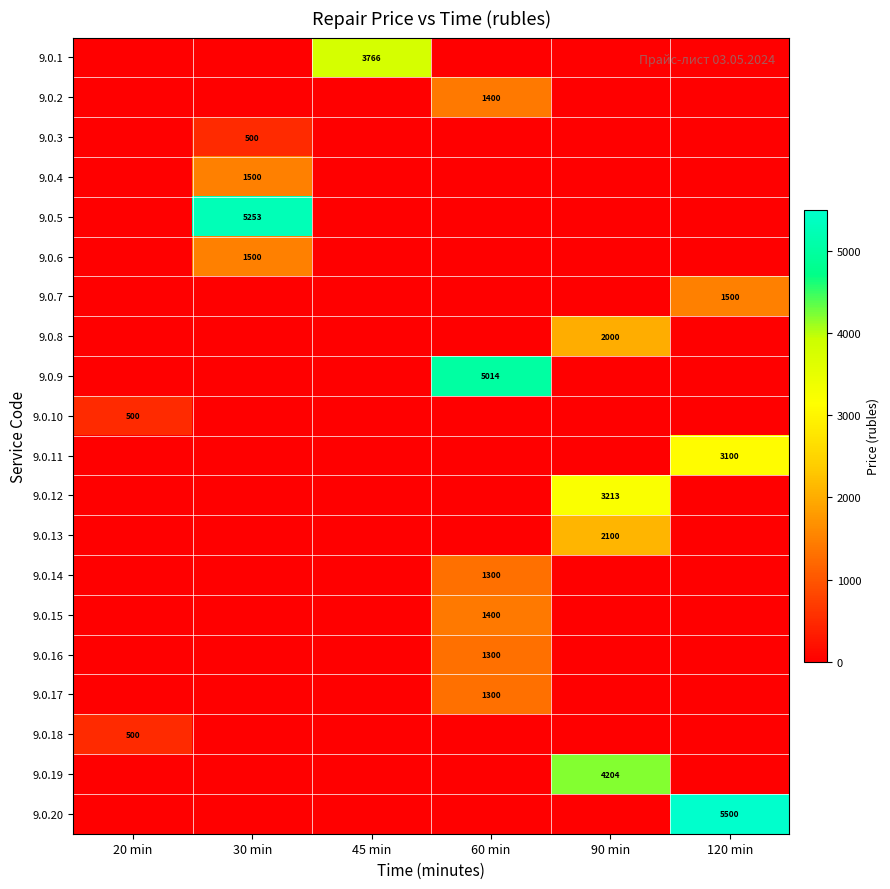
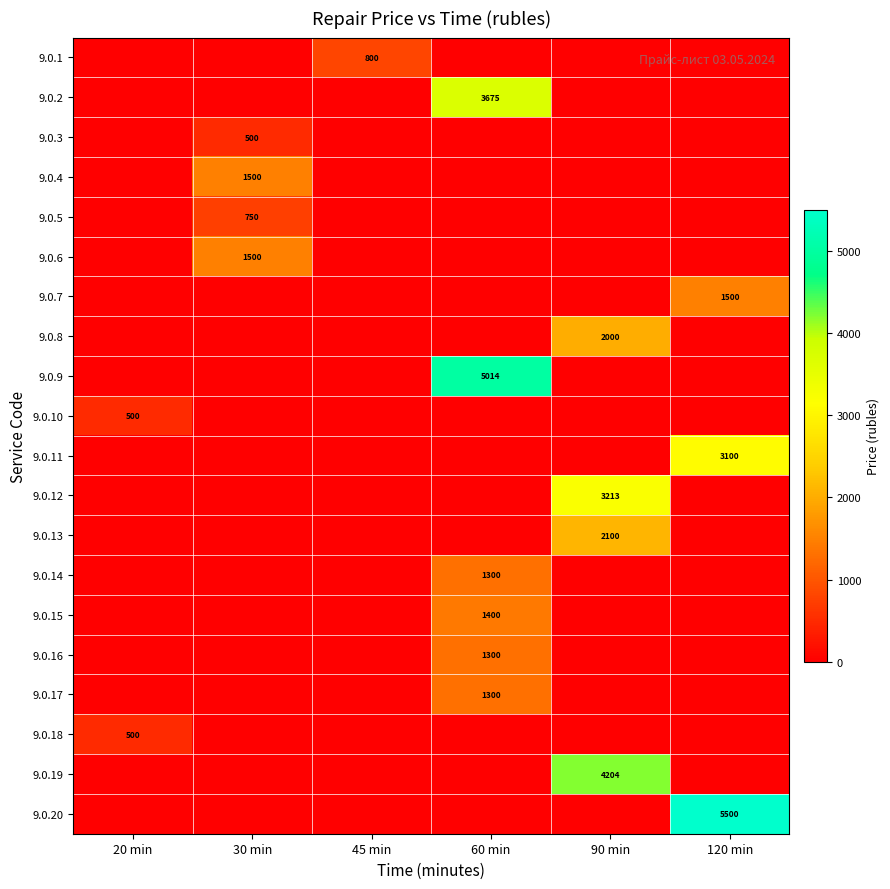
  {
    "9.0.1": {
-     "45 min": 3766
+     "45 min": 800
    },
    "9.0.2": {
-     "60 min": 1400
+     "60 min": 3675
    },
    "9.0.3": {
      "30 min": 500
    },
    "9.0.4": {
      "30 min": 1500
    },
    "9.0.5": {
-     "30 min": 5253
+     "30 min": 750
    },
    "9.0.6": {
      "30 min": 1500
    },
    "9.0.7": {
      "120 min": 1500
    },
    "9.0.8": {
      "90 min": 2000
    },
    "9.0.9": {
      "60 min": 5014
    },
    "9.0.10": {
      "20 min": 500
    },
    "9.0.11": {
      "120 min": 3100
    },
    "9.0.12": {
      "90 min": 3213
    },
    "9.0.13": {
      "90 min": 2100
    },
    "9.0.14": {
      "60 min": 1300
    },
    "9.0.15": {
      "60 min": 1400
    },
    "9.0.16": {
      "60 min": 1300
    },
    "9.0.17": {
      "60 min": 1300
    },
    "9.0.18": {
      "20 min": 500
    },
    "9.0.19": {
      "90 min": 4204
    },
    "9.0.20": {
      "120 min": 5500
    }
  }
